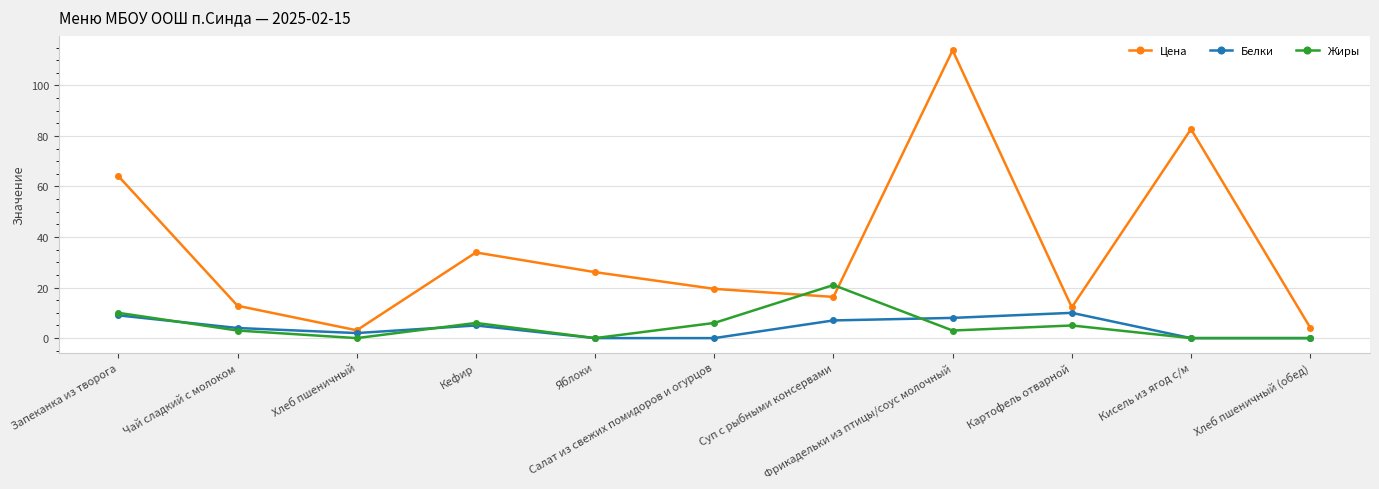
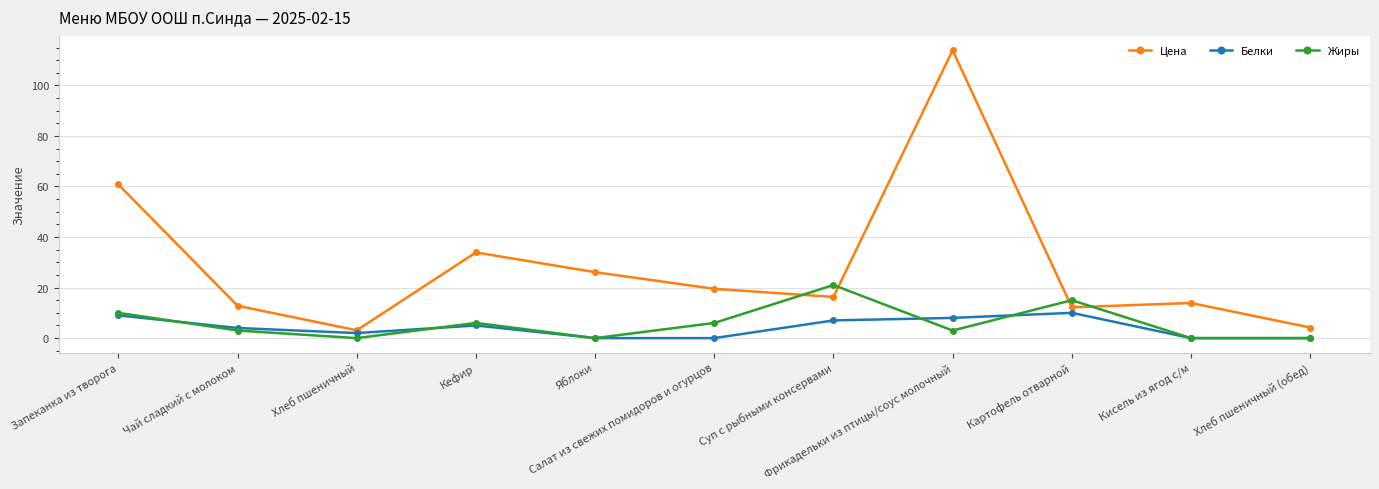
  {
    "Цена": {
-     "Запеканка из творога": 64,
+     "Запеканка из творога": 61,
      "Чай сладкий с молоком": 13,
      "Хлеб пшеничный": 3,
      "Кефир": 34,
      "Яблоки": 26,
      "Салат из свежих помидоров и огурцов": 20,
      "Суп с рыбными консервами": 16,
      "Фрикадельки из птицы/соус молочный": 114,
      "Картофель отварной": 12,
-     "Кисель из ягод с/м": 83,
+     "Кисель из ягод с/м": 14,
      "Хлеб пшеничный (обед)": 4
    },
    "Белки": {
      "Запеканка из творога": 9,
      "Хлеб пшеничный": 2,
      "Салат из свежих помидоров и огурцов": 0,
      "Суп с рыбными консервами": 7,
      "Фрикадельки из птицы/соус молочный": 8,
      "Картофель отварной": 10
    },
    "Жиры": {
      "Запеканка из творога": 10,
      "Хлеб пшеничный": 0,
      "Салат из свежих помидоров и огурцов": 6,
      "Суп с рыбными консервами": 21,
      "Фрикадельки из птицы/соус молочный": 3,
-     "Картофель отварной": 5
+     "Картофель отварной": 15
    }
  }
